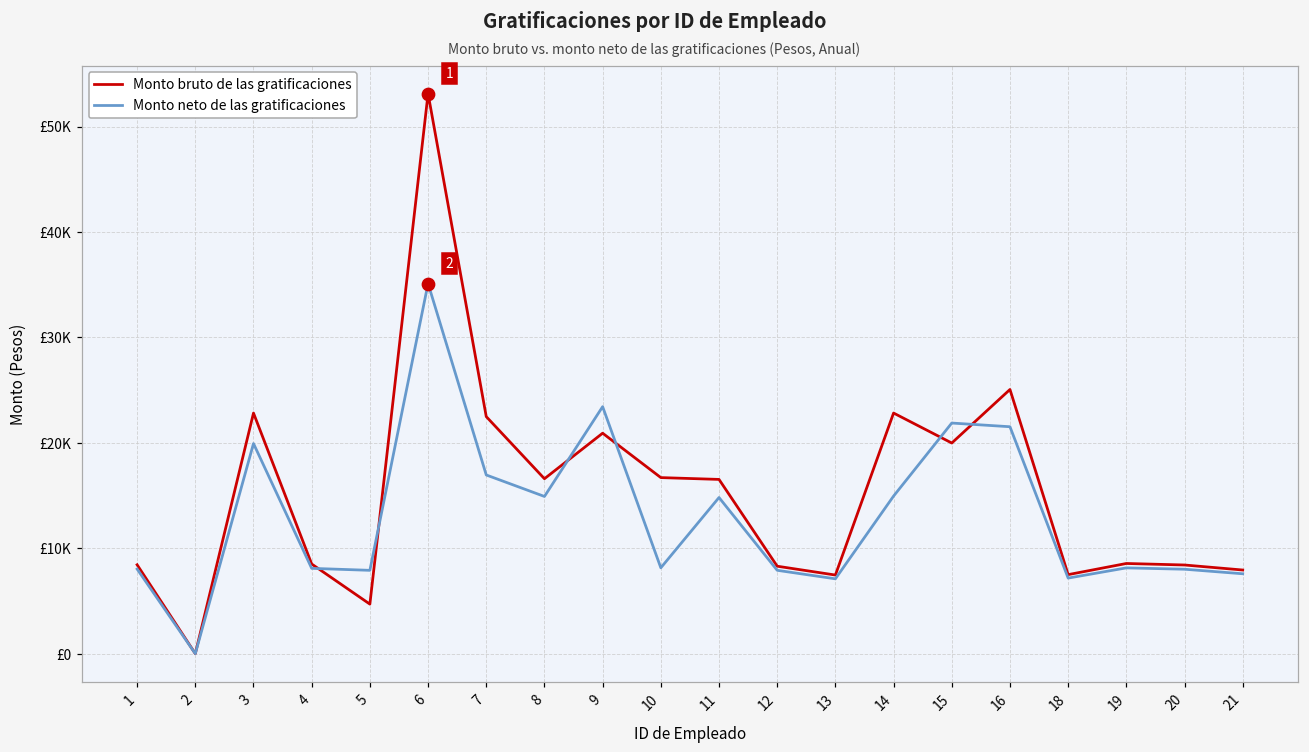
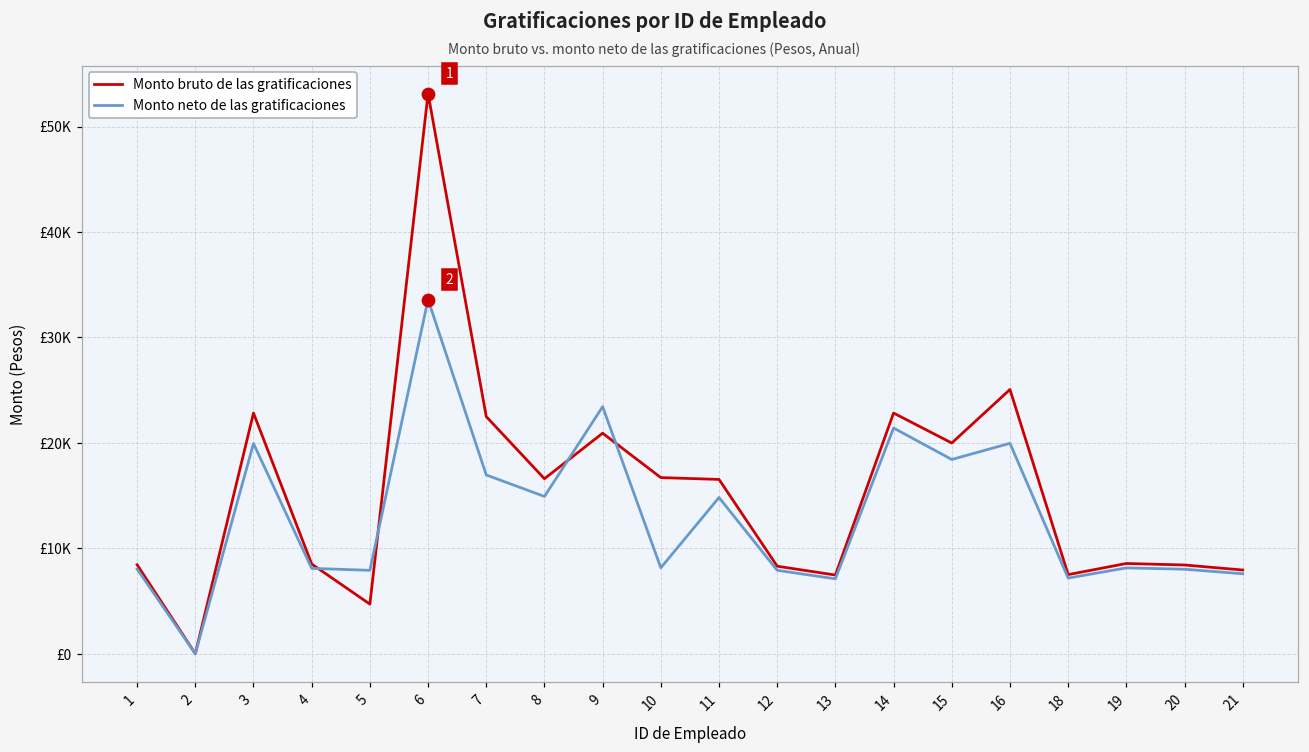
  {
    "Monto neto de las gratificaciones": {
      "1": "£8000",
      "3": "£20000",
      "4": "£8000",
      "5": "£8000",
-     "6": "£35000",
+     "6": "£34000",
      "7": "£17000",
      "8": "£15000",
      "9": "£23000",
      "10": "£8000",
      "11": "£15000",
      "12": "£8000",
      "13": "£7000",
-     "14": "£15000",
-     "15": "£22000",
-     "16": "£22000",
+     "14": "£21000",
+     "15": "£18000",
+     "16": "£20000",
      "18": "£7000",
      "19": "£8000",
      "20": "£8000",
      "21": "£8000"
    }
  }
